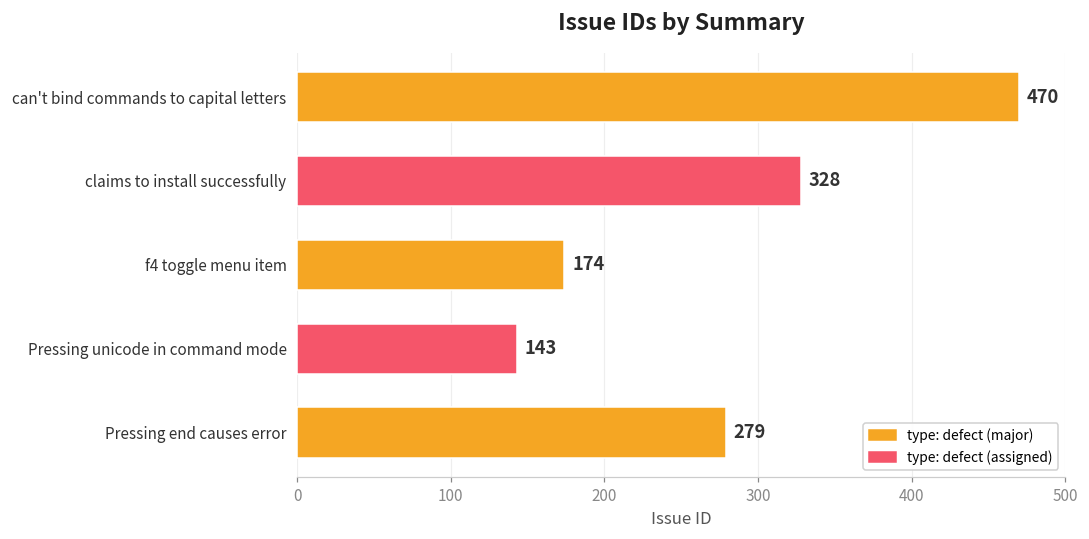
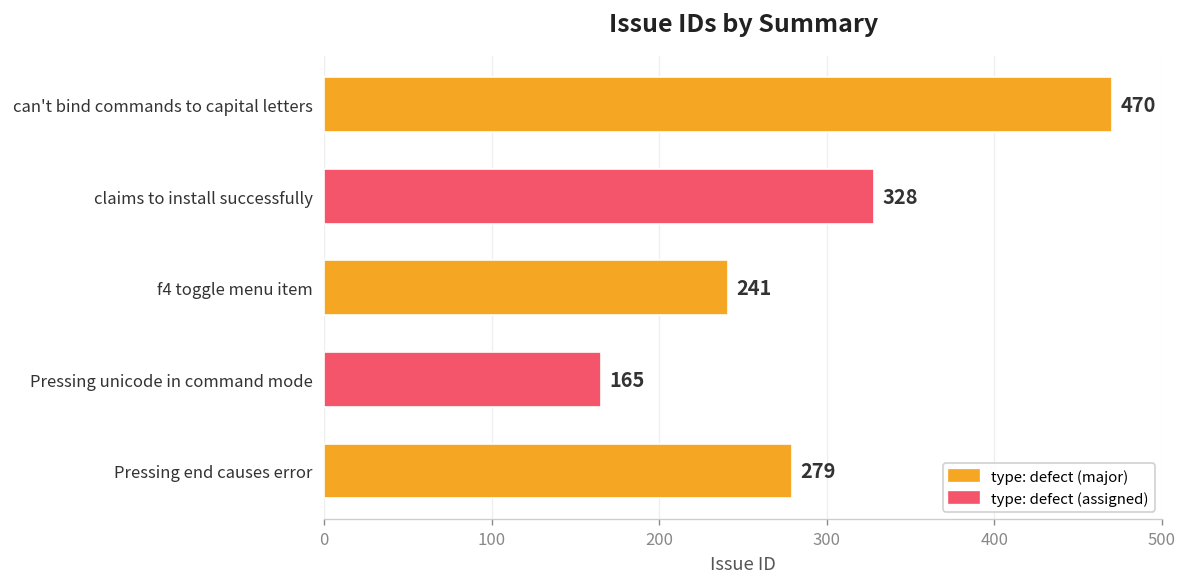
  {
    "can't bind commands to capital letters": 470,
    "claims to install successfully": 328,
-   "f4 toggle menu item": 174,
-   "Pressing unicode in command mode": 143,
+   "f4 toggle menu item": 241,
+   "Pressing unicode in command mode": 165,
    "Pressing end causes error": 279
  }
